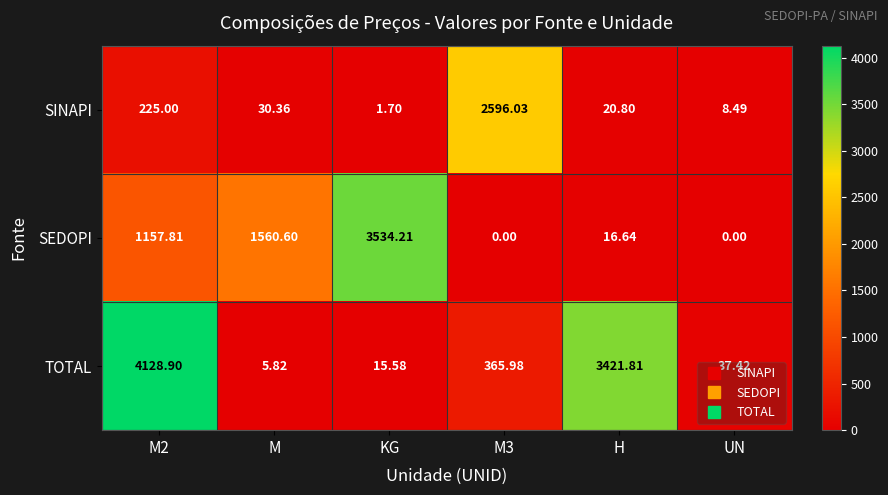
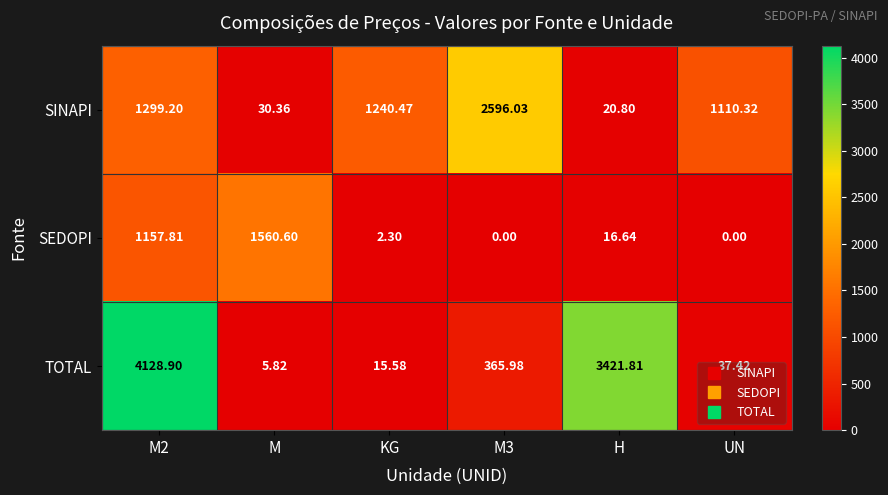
  {
    "SINAPI": {
-     "M2": 225.00,
+     "M2": 1299.20,
      "M": 30.36,
-     "KG": 1.70,
+     "KG": 1240.47,
      "M3": 2596.03,
      "H": 20.80,
-     "UN": 8.49
+     "UN": 1110.32
    },
    "SEDOPI": {
      "M2": 1157.81,
      "M": 1560.60,
-     "KG": 3534.21,
+     "KG": 2.30,
      "M3": 0.00,
      "H": 16.64,
      "UN": 0.00
    },
    "TOTAL": {
      "M2": 4128.90,
      "M": 5.82,
      "KG": 15.58,
      "M3": 365.98,
      "H": 3421.81
    }
  }
